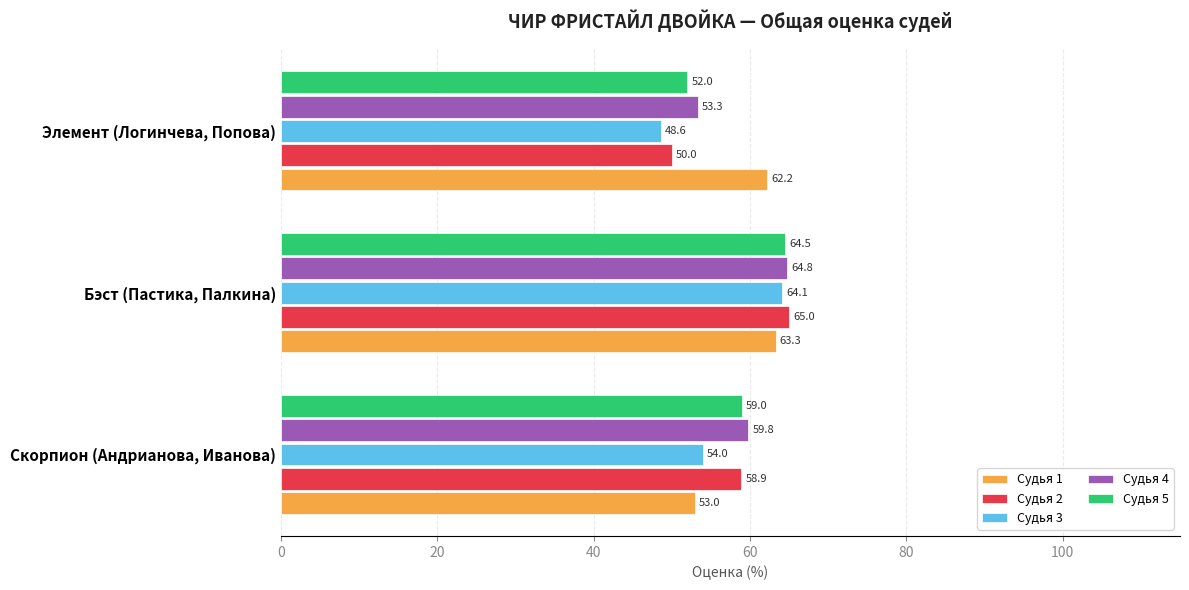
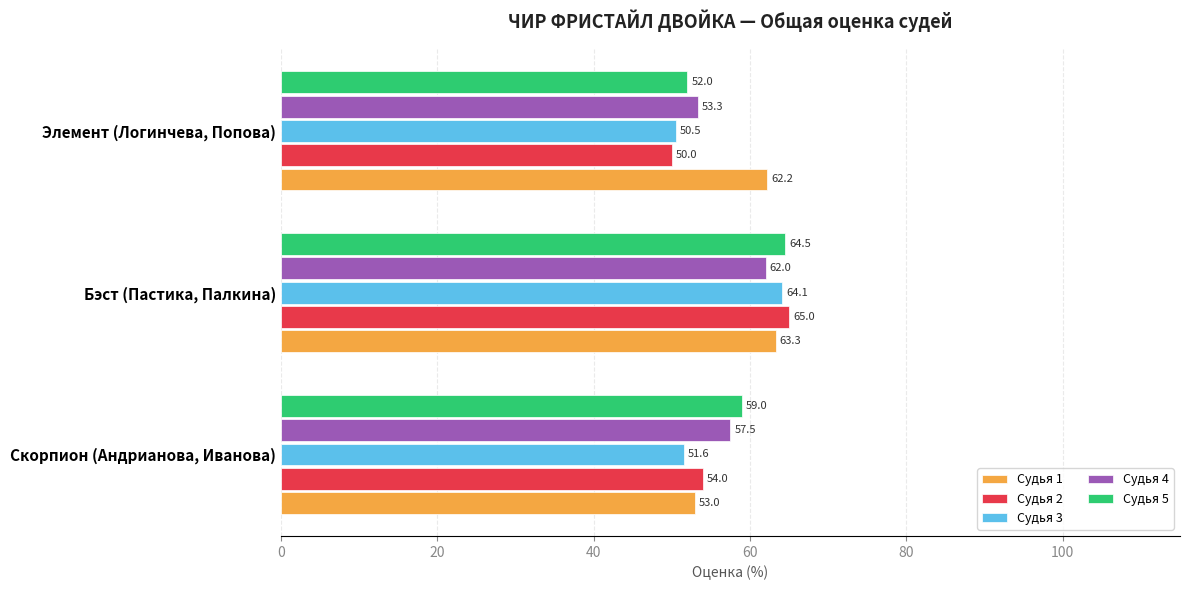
  {
    "Судья 1": {
      "Элемент (Логинчева, Попова)": 62.2,
      "Бэст (Пастика, Палкина)": 63.3,
      "Скорпион (Андрианова, Иванова)": 53.0
    },
    "Судья 2": {
      "Элемент (Логинчева, Попова)": 50.0,
      "Бэст (Пастика, Палкина)": 65.0,
-     "Скорпион (Андрианова, Иванова)": 58.9
+     "Скорпион (Андрианова, Иванова)": 54.0
    },
    "Судья 3": {
-     "Элемент (Логинчева, Попова)": 48.6,
+     "Элемент (Логинчева, Попова)": 50.5,
      "Бэст (Пастика, Палкина)": 64.1,
-     "Скорпион (Андрианова, Иванова)": 54.0
+     "Скорпион (Андрианова, Иванова)": 51.6
    },
    "Судья 4": {
      "Элемент (Логинчева, Попова)": 53.3,
-     "Бэст (Пастика, Палкина)": 64.8,
-     "Скорпион (Андрианова, Иванова)": 59.8
+     "Бэст (Пастика, Палкина)": 62.0,
+     "Скорпион (Андрианова, Иванова)": 57.5
    },
    "Судья 5": {
      "Элемент (Логинчева, Попова)": 52.0,
      "Бэст (Пастика, Палкина)": 64.5,
      "Скорпион (Андрианова, Иванова)": 59.0
    }
  }
